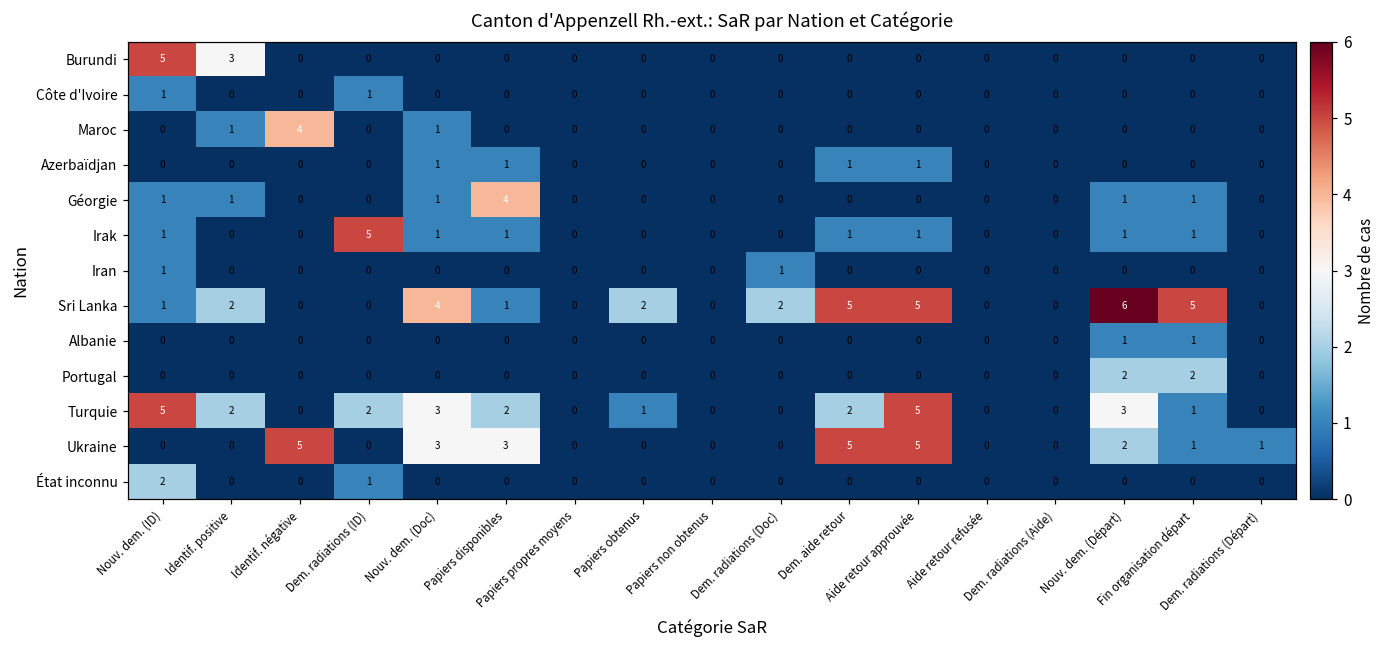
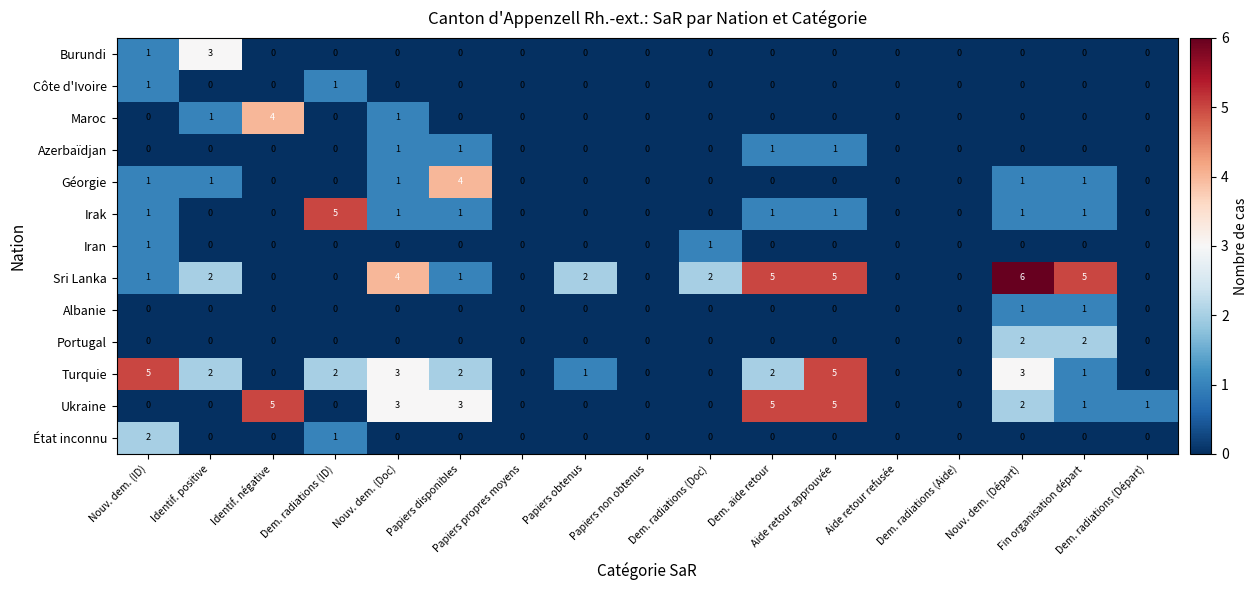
  {
    "Burundi": {
-     "Nouv. dem. (ID)": 5,
+     "Nouv. dem. (ID)": 1,
      "Identif. positive": 3,
      "Identif. négative": 0,
      "Dem. radiations (ID)": 0,
      "Nouv. dem. (Doc)": 0,
      "Papiers disponibles": 0,
      "Papiers propres moyens": 0,
      "Papiers obtenus": 0,
      "Papiers non obtenus": 0,
      "Dem. radiations (Doc)": 0,
      "Dem. aide retour": 0,
      "Aide retour approuvée": 0,
      "Aide retour refusée": 0,
      "Dem. radiations (Aide)": 0,
      "Nouv. dem. (Départ)": 0,
      "Fin organisation départ": 0,
      "Dem. radiations (Départ)": 0
    }
  }
